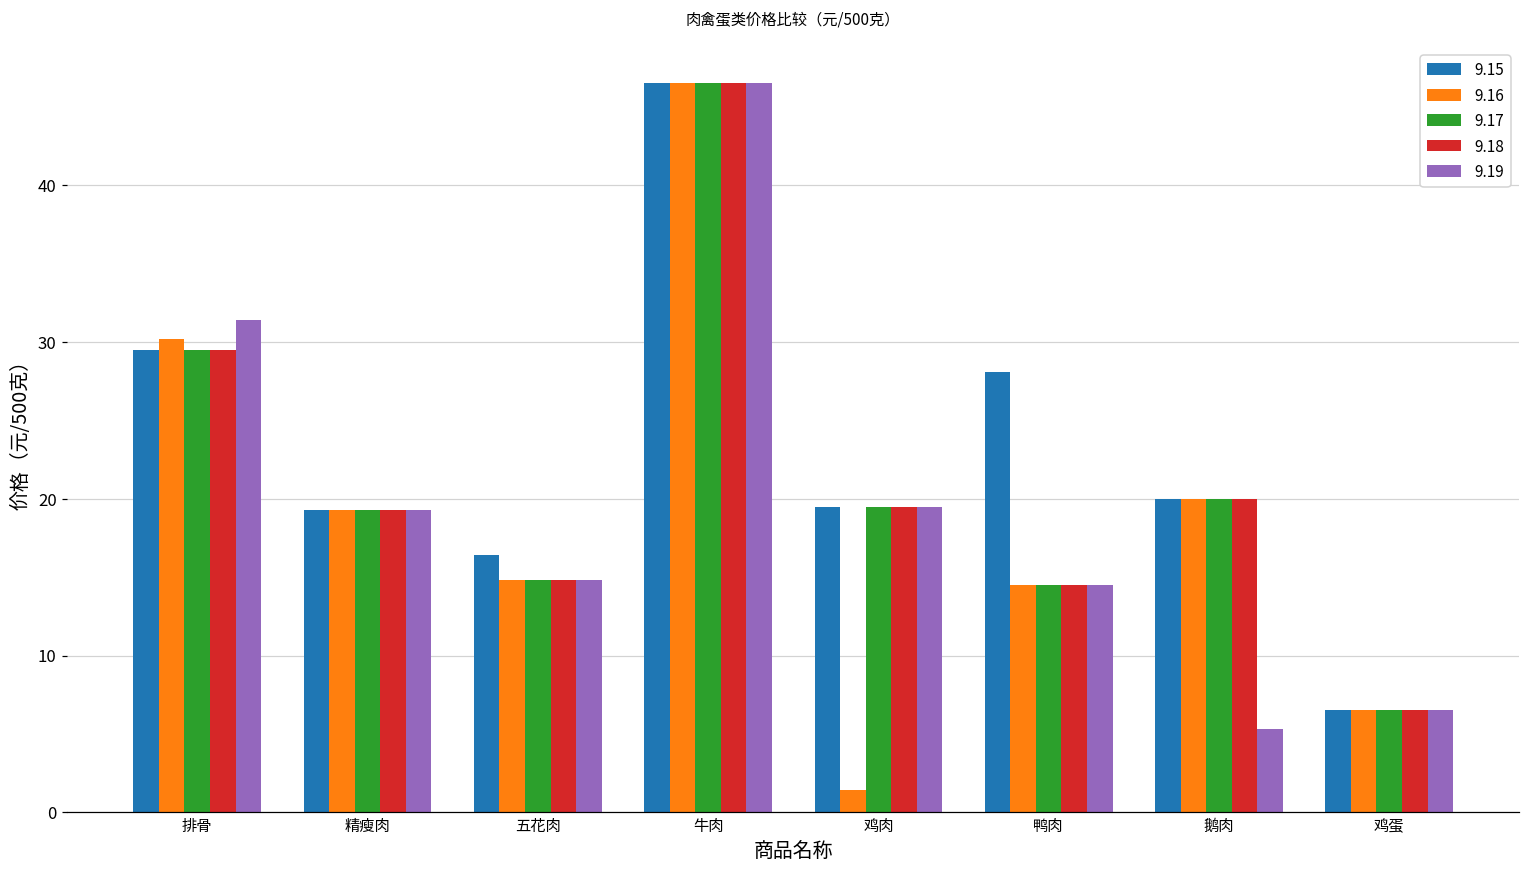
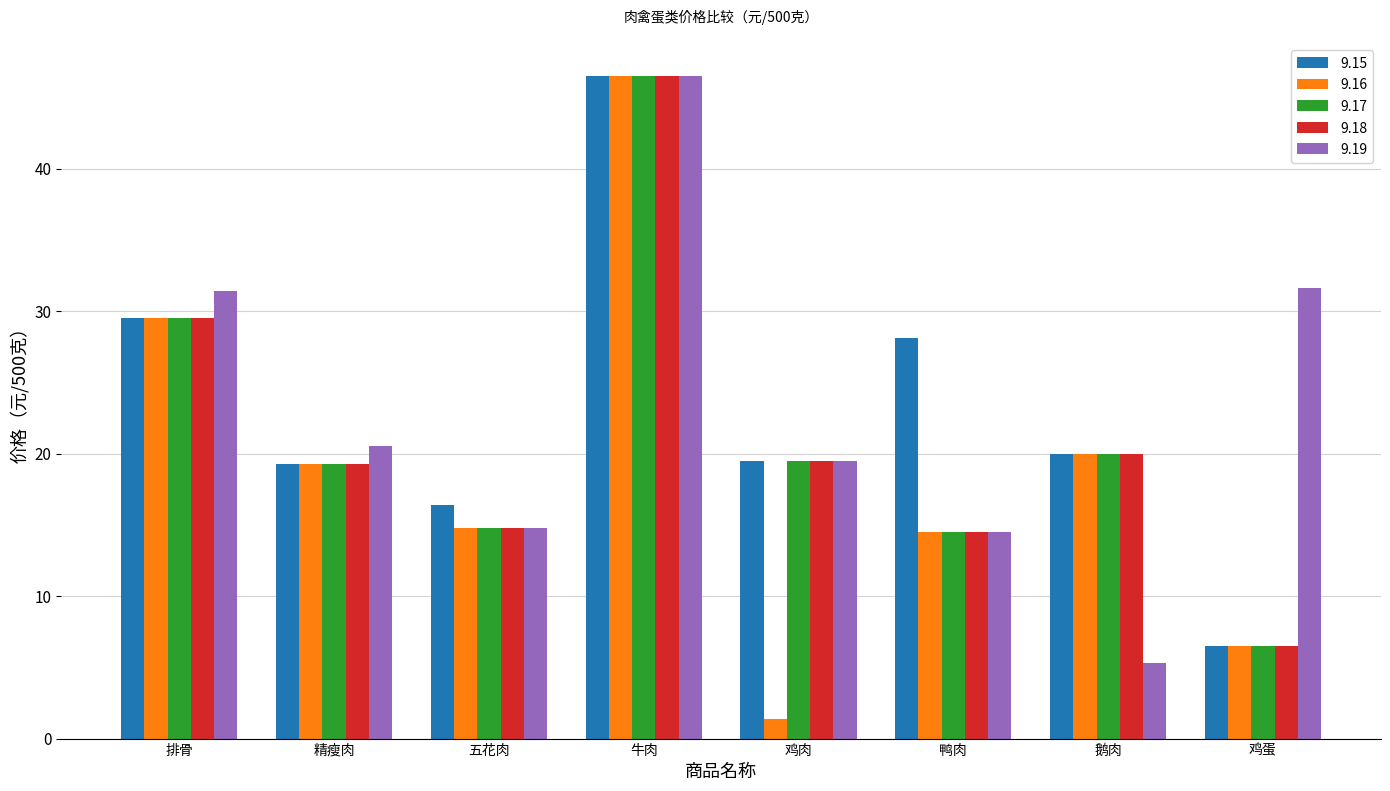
  {
    "9.15": {
      "排骨": 29.5,
      "精瘦肉": 19.3,
      "五花肉": 16.4,
      "牛肉": 46.5,
      "鸡肉": 19.5,
      "鸭肉": 28.1,
      "鹅肉": 20.0,
      "鸡蛋": 6.5
    },
    "9.16": {
-     "排骨": 30.2,
+     "排骨": 29.5,
      "精瘦肉": 19.3,
      "五花肉": 14.8,
      "牛肉": 46.5,
      "鸡肉": 1.4,
      "鸭肉": 14.5,
      "鹅肉": 20.0,
      "鸡蛋": 6.5
    },
    "9.17": {
      "排骨": 29.5,
      "精瘦肉": 19.3,
      "五花肉": 14.8,
      "牛肉": 46.5,
      "鸡肉": 19.5,
      "鸭肉": 14.5,
      "鹅肉": 20.0,
      "鸡蛋": 6.5
    },
    "9.18": {
      "排骨": 29.5,
      "精瘦肉": 19.3,
      "五花肉": 14.8,
      "牛肉": 46.5,
      "鸡肉": 19.5,
      "鸭肉": 14.5,
      "鹅肉": 20.0,
      "鸡蛋": 6.5
    },
    "9.19": {
      "排骨": 31.4,
-     "精瘦肉": 19.3,
+     "精瘦肉": 20.5,
      "五花肉": 14.8,
      "牛肉": 46.5,
      "鸡肉": 19.5,
      "鸭肉": 14.5,
      "鹅肉": 5.3,
-     "鸡蛋": 6.5
+     "鸡蛋": 31.6
    }
  }
